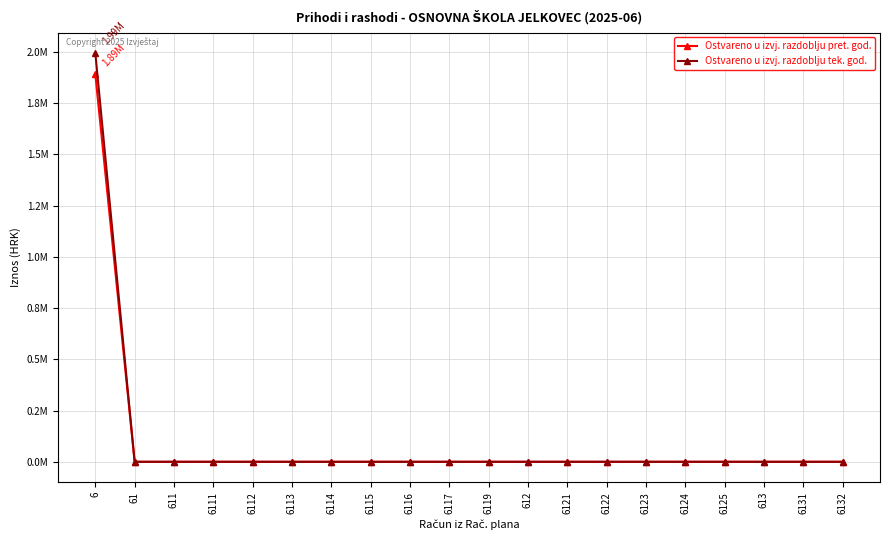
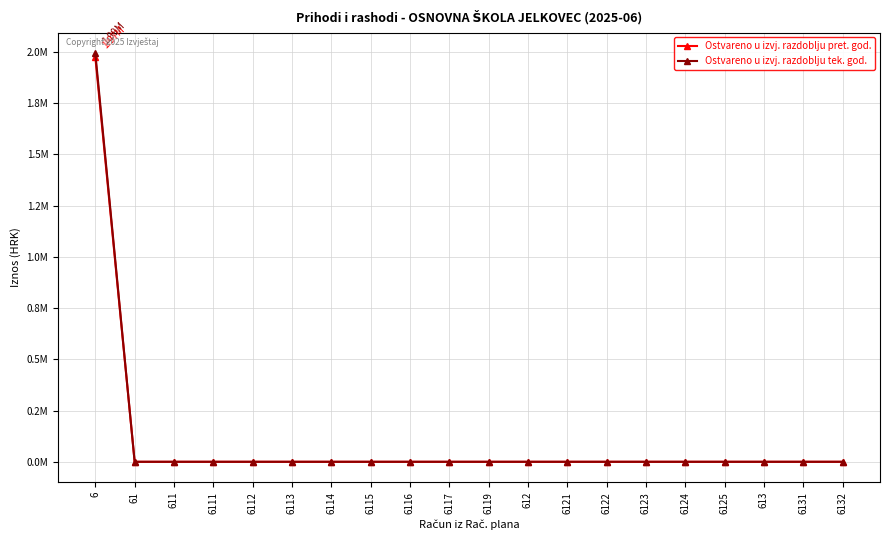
  {
    "Ostvareno u izvj. razdoblju pret. god.": {
-     "6": "1.89M"
+     "6": "1.97M"
    }
  }
